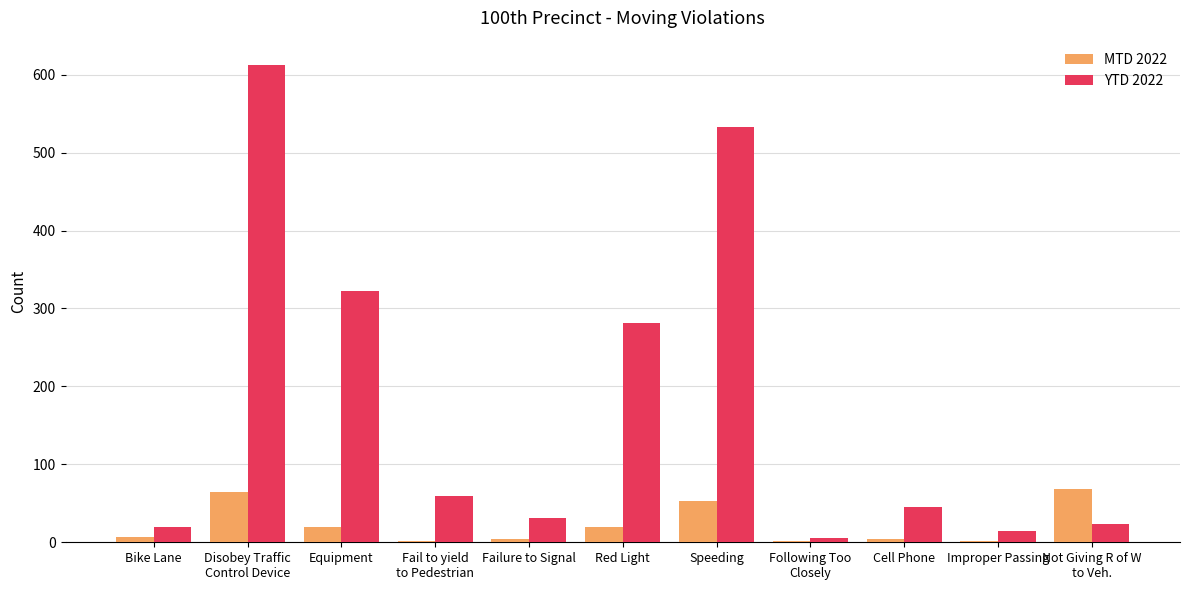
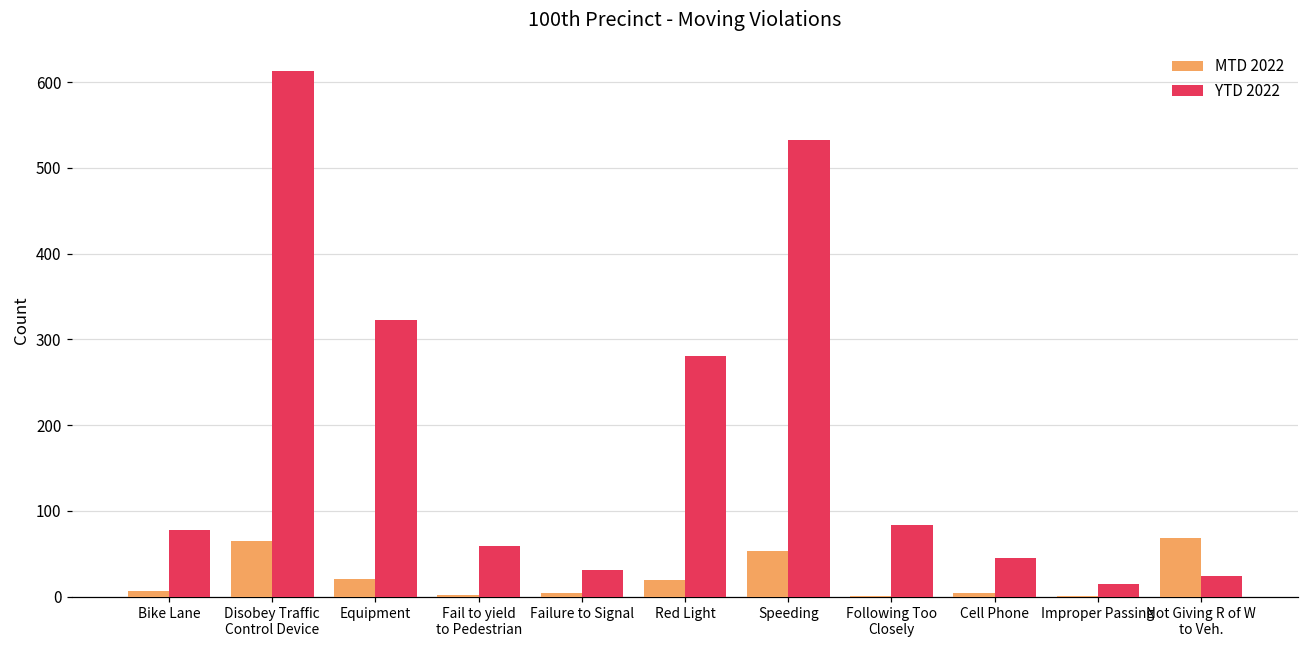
  {
    "MTD 2022": {
      "Bike Lane": 10,
      "Disobey Traffic Control Device": 70,
      "Equipment": 20,
      "Failure to Signal": 0,
      "Red Light": 20,
      "Speeding": 50,
      "Cell Phone": 0,
      "Not Giving R of W to Veh.": 70
    },
    "YTD 2022": {
-     "Bike Lane": 20,
+     "Bike Lane": 80,
      "Disobey Traffic Control Device": 610,
      "Equipment": 320,
      "Fail to yield to Pedestrian": 60,
      "Failure to Signal": 30,
      "Red Light": 280,
      "Speeding": 530,
-     "Following Too Closely": 10,
+     "Following Too Closely": 80,
      "Cell Phone": 50,
      "Improper Passing": 20,
      "Not Giving R of W to Veh.": 20
    }
  }
